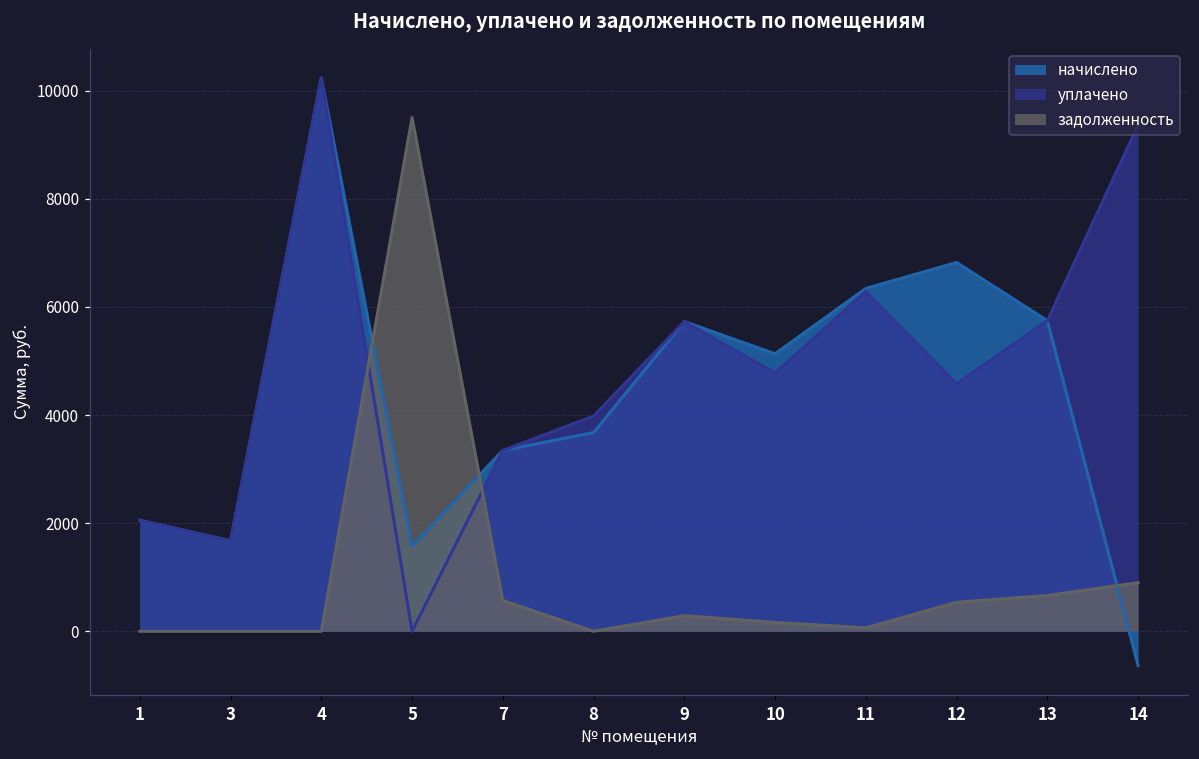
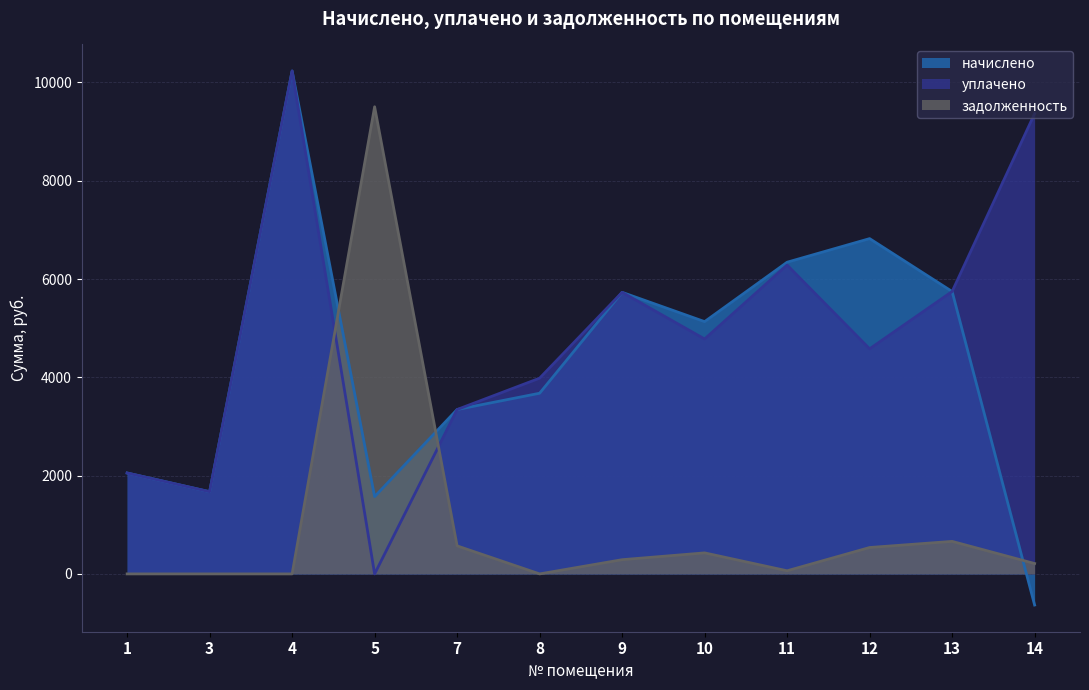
  {
    "задолженность": {
      "1": 0,
      "3": 0,
      "4": 0,
      "5": 9500,
      "7": 600,
      "8": 0,
      "9": 300,
-     "10": 200,
+     "10": 400,
      "11": 100,
      "12": 500,
      "13": 700,
-     "14": 900
+     "14": 200
    }
  }
